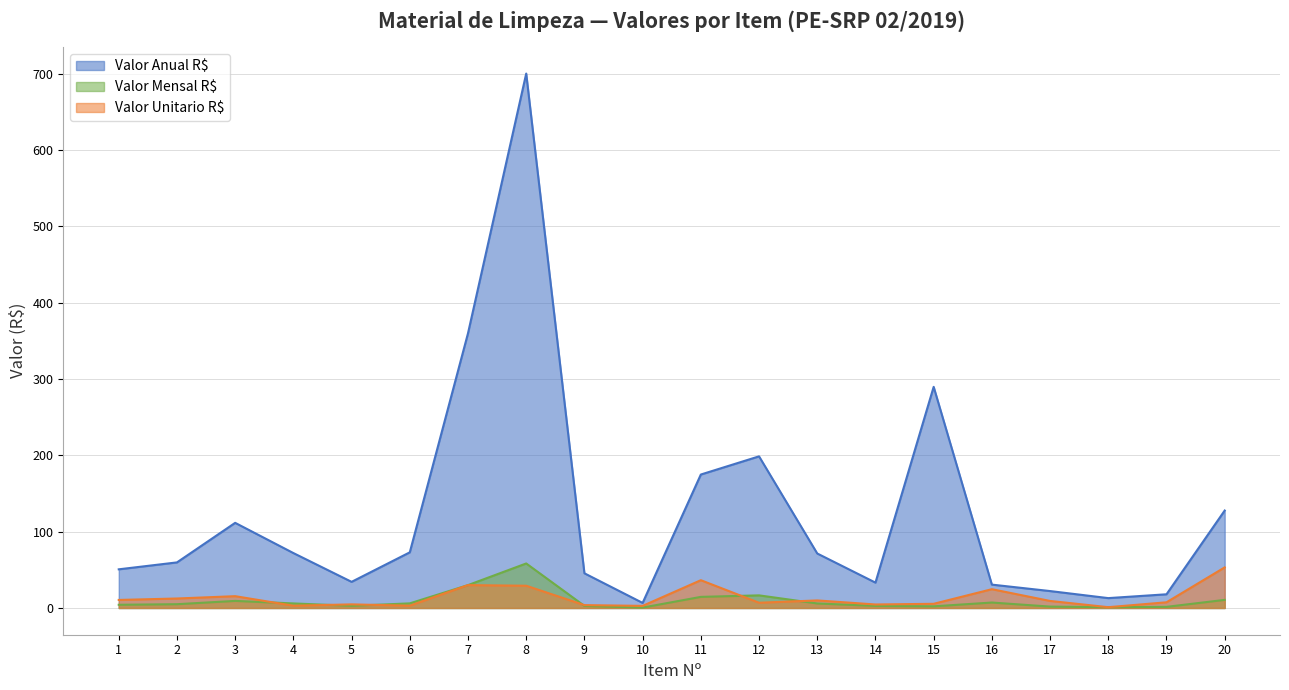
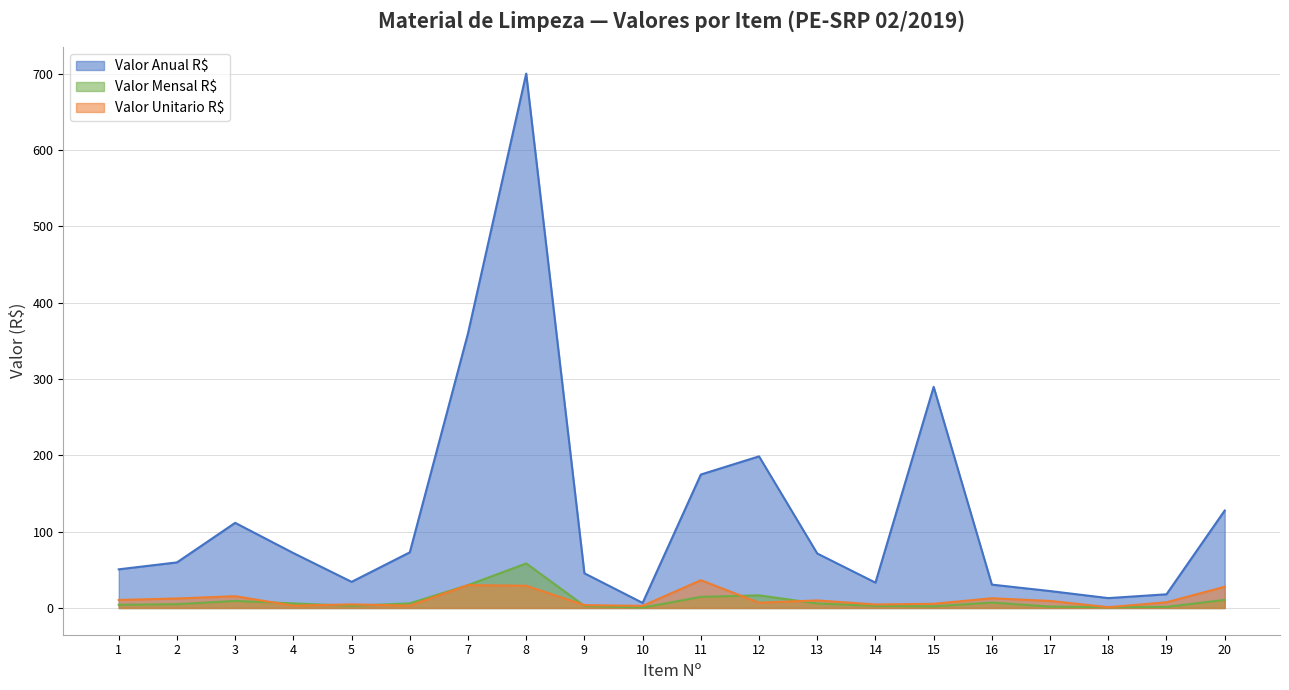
  {
    "Valor Anual R$": {
      "1": 50,
      "2": 60,
      "3": 110,
      "4": 70,
      "5": 30,
      "6": 70,
      "7": 360,
      "8": 700,
      "9": 50,
      "10": 10,
      "11": 170,
      "12": 200,
      "13": 70,
      "14": 30,
      "15": 290,
      "16": 30,
      "17": 20,
      "18": 10,
      "19": 20,
      "20": 130
    },
    "Valor Mensal R$": {
      "1": 0,
      "2": 0,
      "3": 10,
      "8": 60,
      "11": 10,
      "12": 20,
      "13": 10,
      "16": 10,
      "17": 0,
      "19": 0,
      "20": 10
    },
    "Valor Unitario R$": {
      "1": 10,
      "2": 10,
      "3": 20,
      "8": 30,
      "11": 40,
      "12": 10,
      "13": 10,
-     "16": 20,
+     "16": 10,
      "17": 10,
      "19": 10,
-     "20": 50
+     "20": 30
    }
  }
